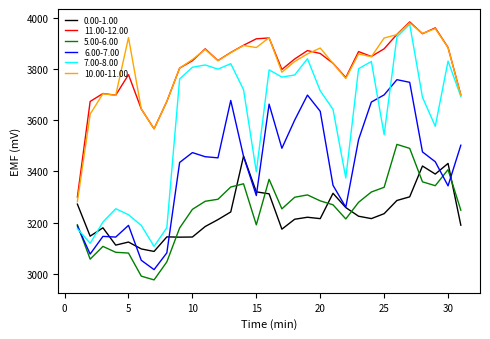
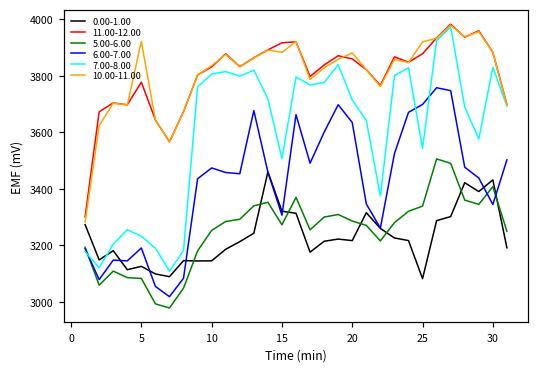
  {
    "0.00-1.00": {
      "5": 3120,
      "10": 3140,
      "15": 3320,
      "20": 3220,
-     "25": 3240,
+     "25": 3080,
      "30": 3430
    },
    "11.00-12.00": {
      "5": 3780,
      "15": 3920,
      "20": 3860,
      "25": 3880
    },
    "5.00-6.00": {
      "5": 3080,
      "10": 3250,
-     "15": 3190,
+     "15": 3270,
      "20": 3290,
      "25": 3340,
      "30": 3410
    },
    "6.00-7.00": {
      "5": 3190,
      "10": 3470,
      "15": 3310,
      "20": 3630,
      "25": 3700,
      "30": 3340
    },
    "7.00-8.00": {
      "5": 3230,
      "10": 3810,
-     "15": 3400,
+     "15": 3510,
      "20": 3710,
      "25": 3540,
      "30": 3830
    },
    "10.00-11.00": {
      "5": 3920,
      "15": 3880,
      "20": 3880,
      "25": 3920
    }
  }
